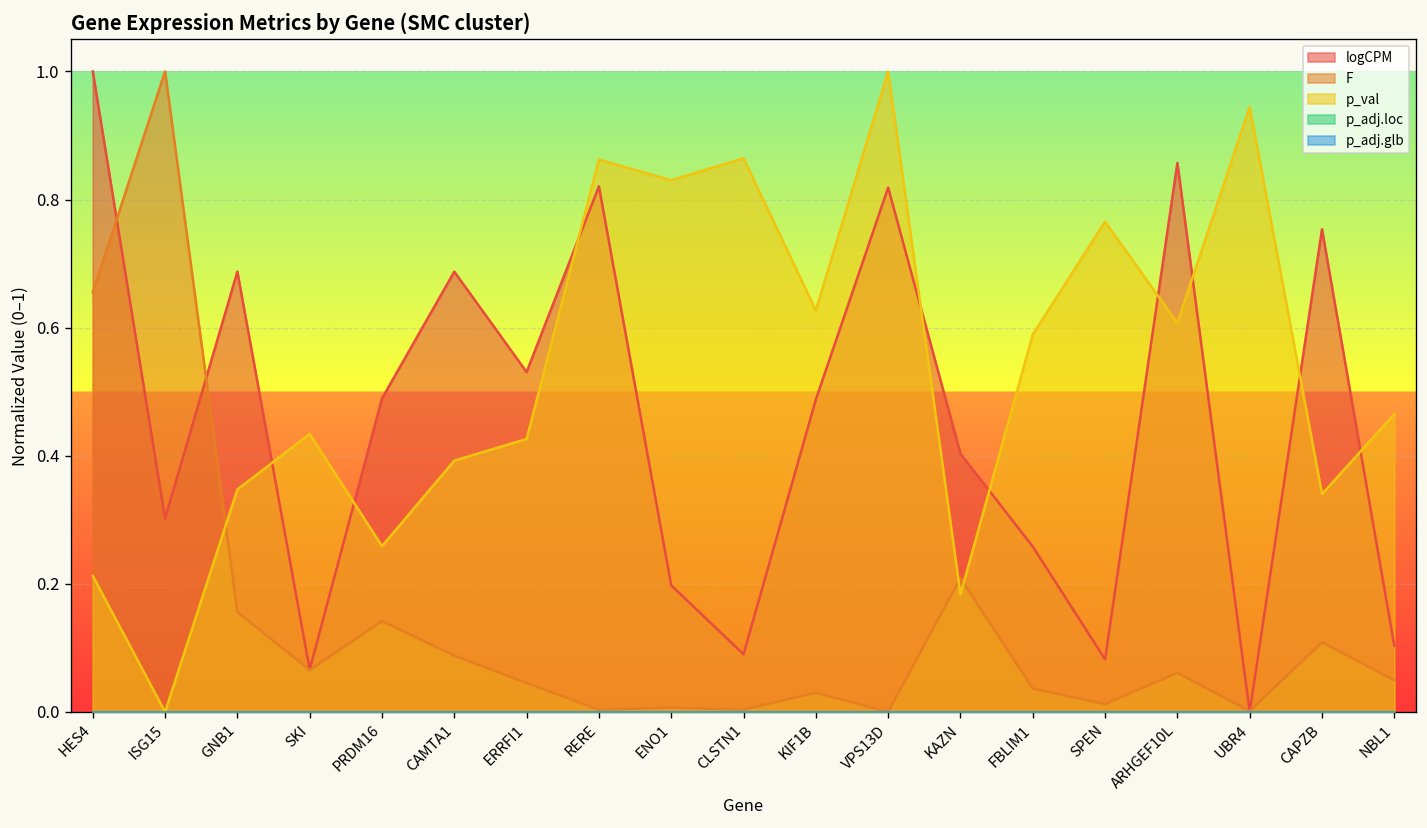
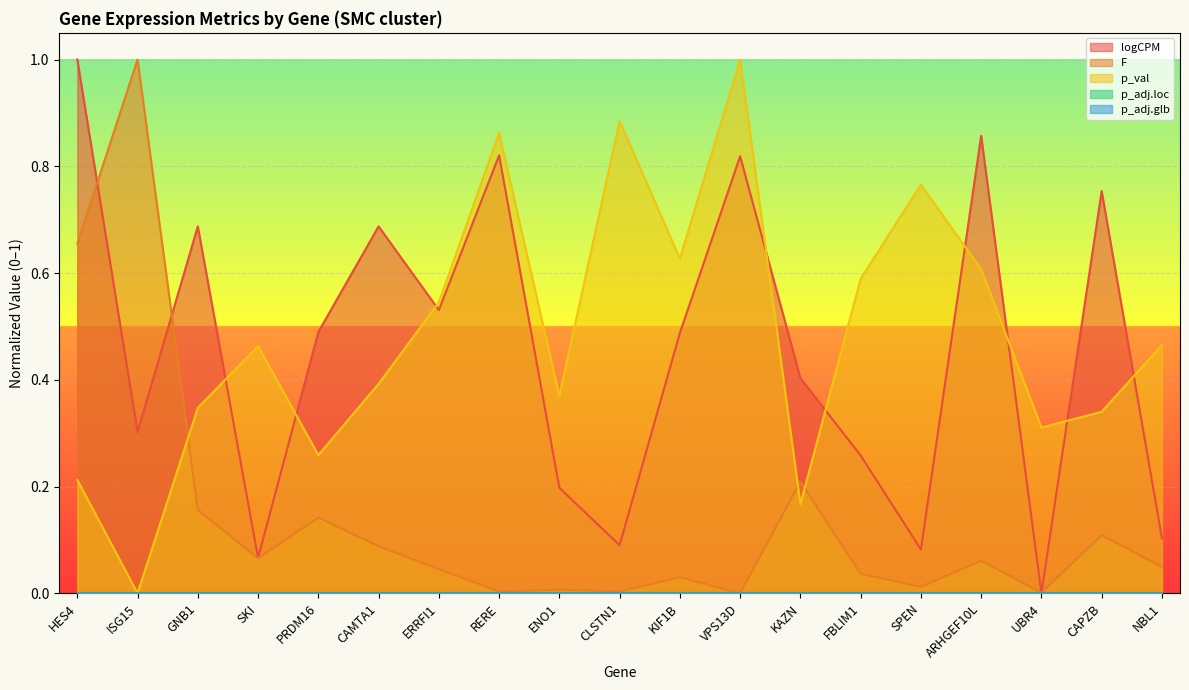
  {
    "p_val": {
      "HES4": 0.21,
      "GNB1": 0.35,
-     "SKI": 0.43,
+     "SKI": 0.46,
      "PRDM16": 0.26,
      "CAMTA1": 0.39,
-     "ERRFI1": 0.43,
+     "ERRFI1": 0.55,
      "RERE": 0.86,
-     "ENO1": 0.83,
-     "CLSTN1": 0.86,
+     "ENO1": 0.37,
+     "CLSTN1": 0.88,
      "KIF1B": 0.63,
      "VPS13D": 1.00,
-     "KAZN": 0.18,
+     "KAZN": 0.17,
      "FBLIM1": 0.59,
      "SPEN": 0.77,
      "ARHGEF10L": 0.61,
-     "UBR4": 0.94,
+     "UBR4": 0.31,
      "CAPZB": 0.34,
      "NBL1": 0.47
    },
    "p_adj.glb": {
      "HES4": 0.00,
      "GNB1": 0.00,
      "SKI": 0.00,
      "PRDM16": 0.00,
      "CAMTA1": 0.00,
      "ERRFI1": 0.00,
      "ENO1": 0.00,
      "KIF1B": 0.00,
      "KAZN": 0.00,
      "FBLIM1": 0.00,
      "SPEN": 0.00,
      "ARHGEF10L": 0.00,
      "CAPZB": 0.00,
      "NBL1": 0.00
    }
  }
